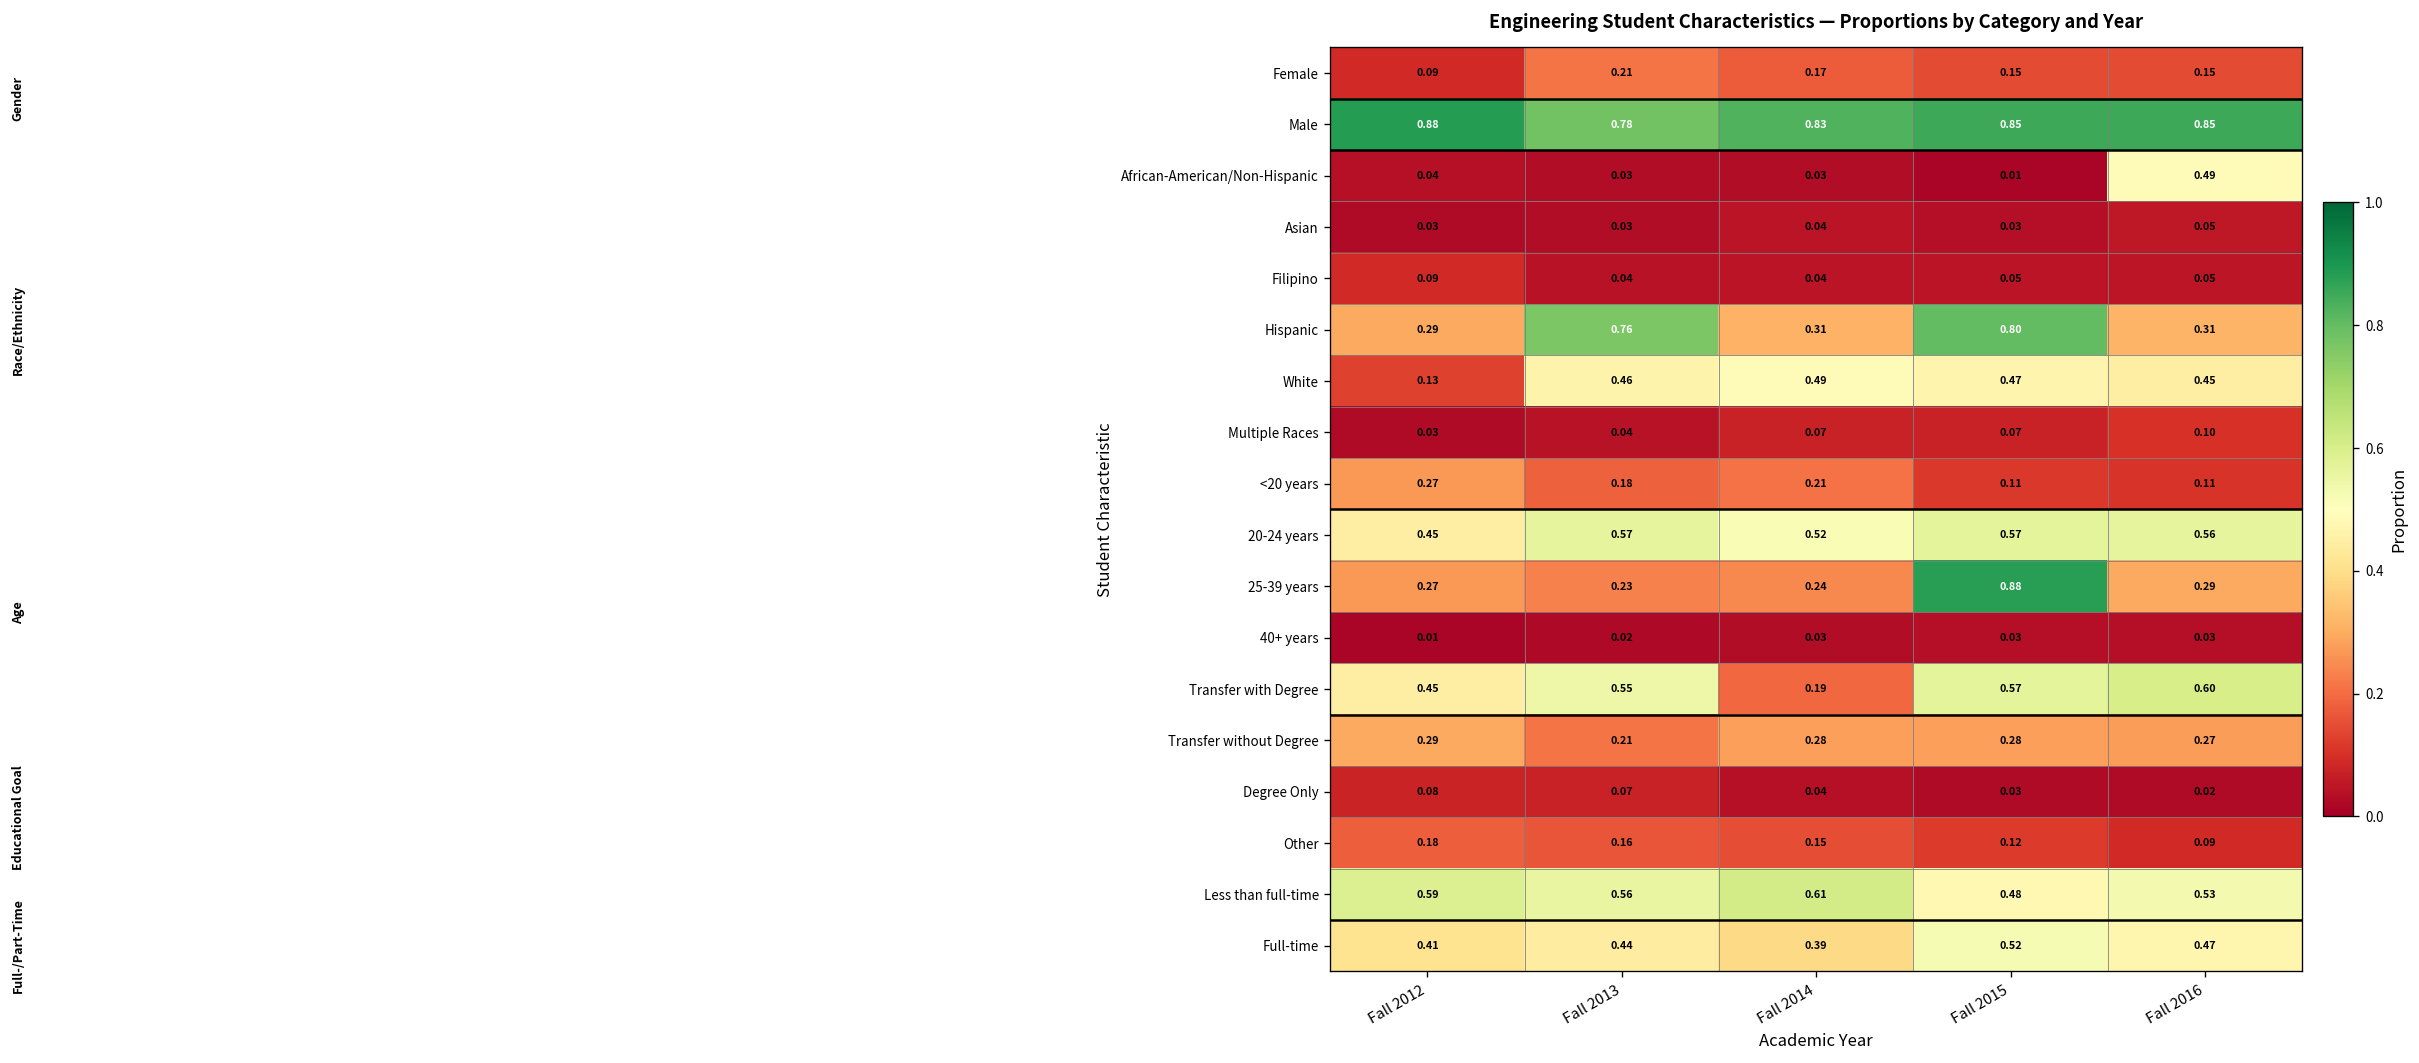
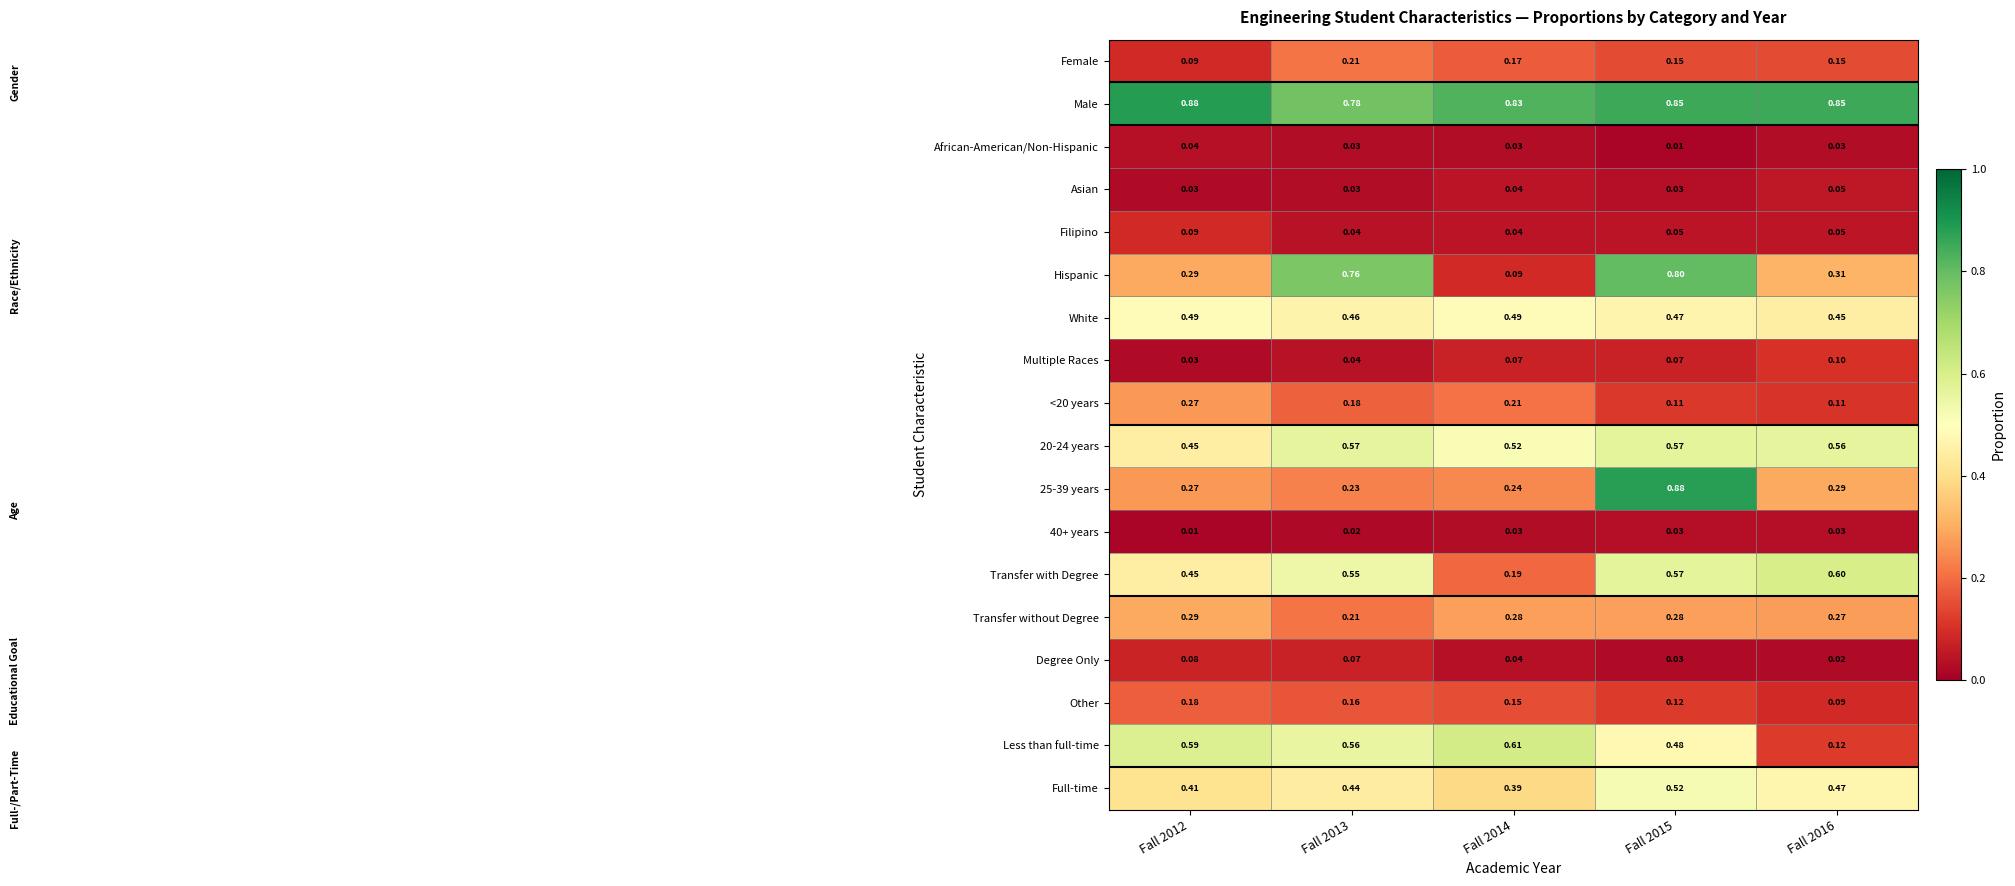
  {
    "Female": {
      "Fall 2012": 0.09,
      "Fall 2013": 0.21,
      "Fall 2014": 0.17,
      "Fall 2015": 0.15,
      "Fall 2016": 0.15
    },
    "Male": {
      "Fall 2012": 0.88,
      "Fall 2013": 0.78,
      "Fall 2014": 0.83,
      "Fall 2015": 0.85,
      "Fall 2016": 0.85
    },
    "African-American/Non-Hispanic": {
      "Fall 2012": 0.04,
      "Fall 2013": 0.03,
      "Fall 2014": 0.03,
      "Fall 2015": 0.01,
-     "Fall 2016": 0.49
+     "Fall 2016": 0.03
    },
    "Asian": {
      "Fall 2012": 0.03,
      "Fall 2013": 0.03,
      "Fall 2014": 0.04,
      "Fall 2015": 0.03,
      "Fall 2016": 0.05
    },
    "Filipino": {
      "Fall 2012": 0.09,
      "Fall 2013": 0.04,
      "Fall 2014": 0.04,
      "Fall 2015": 0.05,
      "Fall 2016": 0.05
    },
    "Hispanic": {
      "Fall 2012": 0.29,
      "Fall 2013": 0.76,
-     "Fall 2014": 0.31,
+     "Fall 2014": 0.09,
      "Fall 2015": 0.80,
      "Fall 2016": 0.31
    },
    "White": {
-     "Fall 2012": 0.13,
+     "Fall 2012": 0.49,
      "Fall 2013": 0.46,
      "Fall 2014": 0.49,
      "Fall 2015": 0.47,
      "Fall 2016": 0.45
    },
    "Multiple Races": {
      "Fall 2012": 0.03,
      "Fall 2013": 0.04,
      "Fall 2014": 0.07,
      "Fall 2015": 0.07,
      "Fall 2016": 0.10
    },
    "<20 years": {
      "Fall 2012": 0.27,
      "Fall 2013": 0.18,
      "Fall 2014": 0.21,
      "Fall 2015": 0.11,
      "Fall 2016": 0.11
    },
    "20-24 years": {
      "Fall 2012": 0.45,
      "Fall 2013": 0.57,
      "Fall 2014": 0.52,
      "Fall 2015": 0.57,
      "Fall 2016": 0.56
    },
    "25-39 years": {
      "Fall 2012": 0.27,
      "Fall 2013": 0.23,
      "Fall 2014": 0.24,
      "Fall 2015": 0.88,
      "Fall 2016": 0.29
    },
    "40+ years": {
      "Fall 2012": 0.01,
      "Fall 2013": 0.02,
      "Fall 2014": 0.03,
      "Fall 2015": 0.03,
      "Fall 2016": 0.03
    },
    "Transfer with Degree": {
      "Fall 2012": 0.45,
      "Fall 2013": 0.55,
      "Fall 2014": 0.19,
      "Fall 2015": 0.57,
      "Fall 2016": 0.60
    },
    "Transfer without Degree": {
      "Fall 2012": 0.29,
      "Fall 2013": 0.21,
      "Fall 2014": 0.28,
      "Fall 2015": 0.28,
      "Fall 2016": 0.27
    },
    "Degree Only": {
      "Fall 2012": 0.08,
      "Fall 2013": 0.07,
      "Fall 2014": 0.04,
      "Fall 2015": 0.03,
      "Fall 2016": 0.02
    },
    "Other": {
      "Fall 2012": 0.18,
      "Fall 2013": 0.16,
      "Fall 2014": 0.15,
      "Fall 2015": 0.12,
      "Fall 2016": 0.09
    },
    "Less than full-time": {
      "Fall 2012": 0.59,
      "Fall 2013": 0.56,
      "Fall 2014": 0.61,
      "Fall 2015": 0.48,
-     "Fall 2016": 0.53
+     "Fall 2016": 0.12
    },
    "Full-time": {
      "Fall 2012": 0.41,
      "Fall 2013": 0.44,
      "Fall 2014": 0.39,
      "Fall 2015": 0.52,
      "Fall 2016": 0.47
    }
  }
